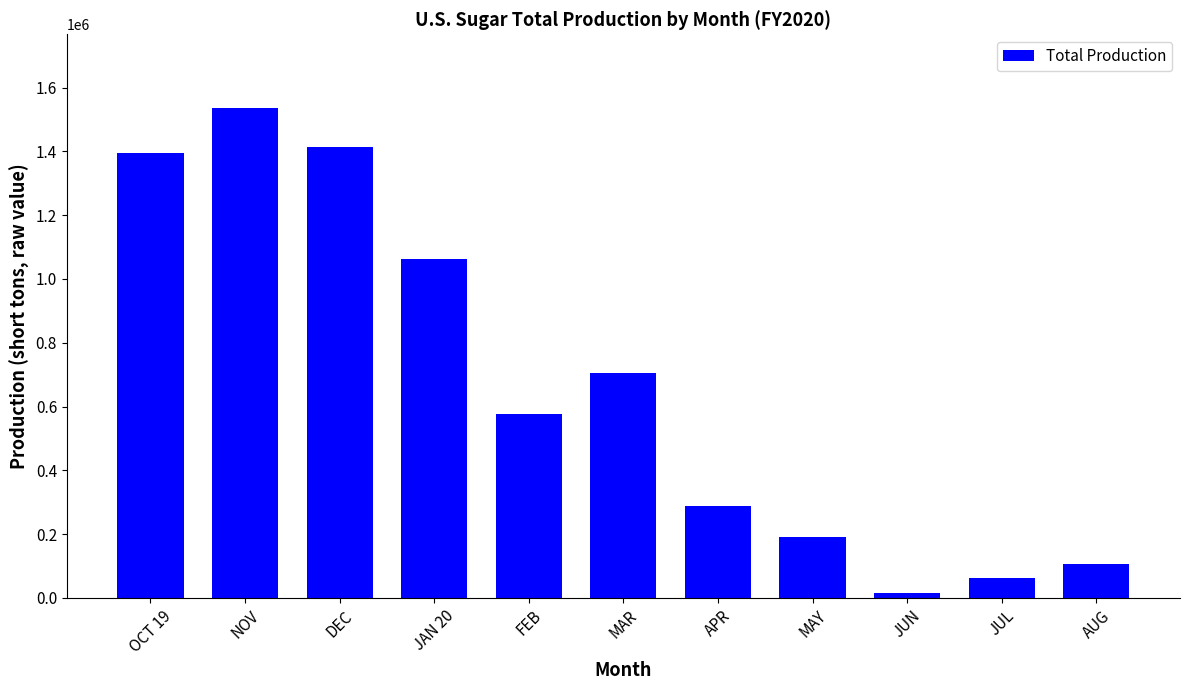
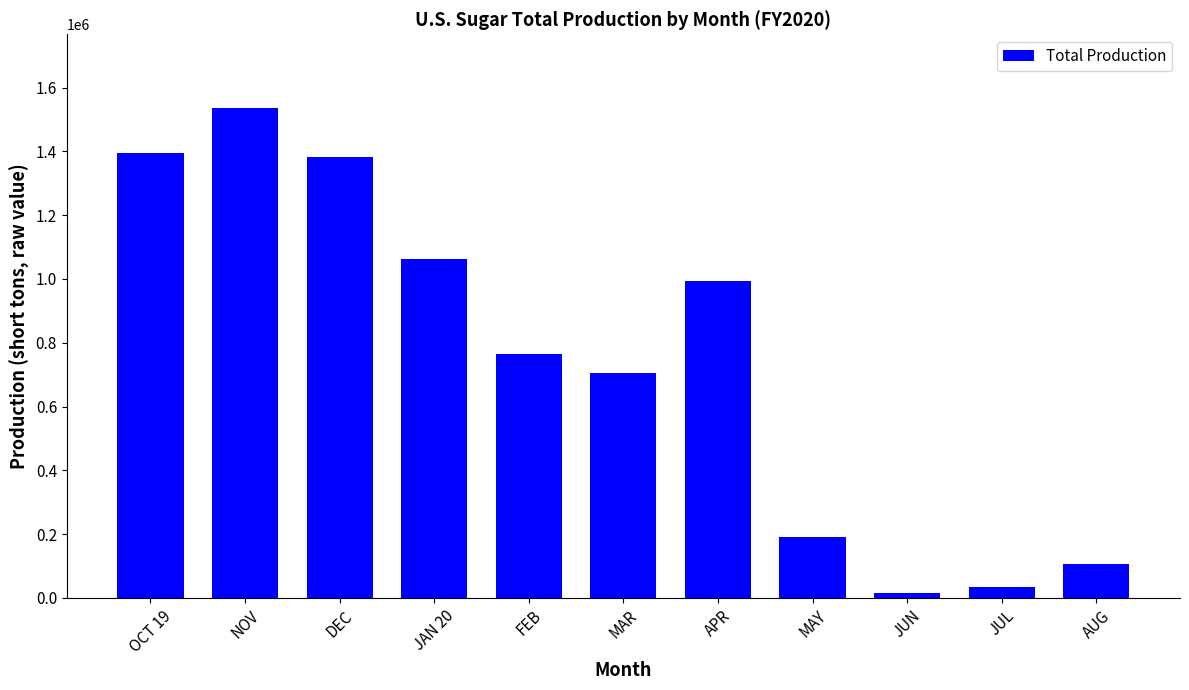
  {
    "OCT 19": 1400000,
    "NOV": 1540000,
-   "DEC": 1410000,
+   "DEC": 1380000,
    "JAN 20": 1060000,
-   "FEB": 580000,
+   "FEB": 770000,
    "MAR": 700000,
-   "APR": 290000,
+   "APR": 990000,
    "MAY": 190000,
    "JUN": 10000,
-   "JUL": 60000,
+   "JUL": 30000,
    "AUG": 110000
  }
